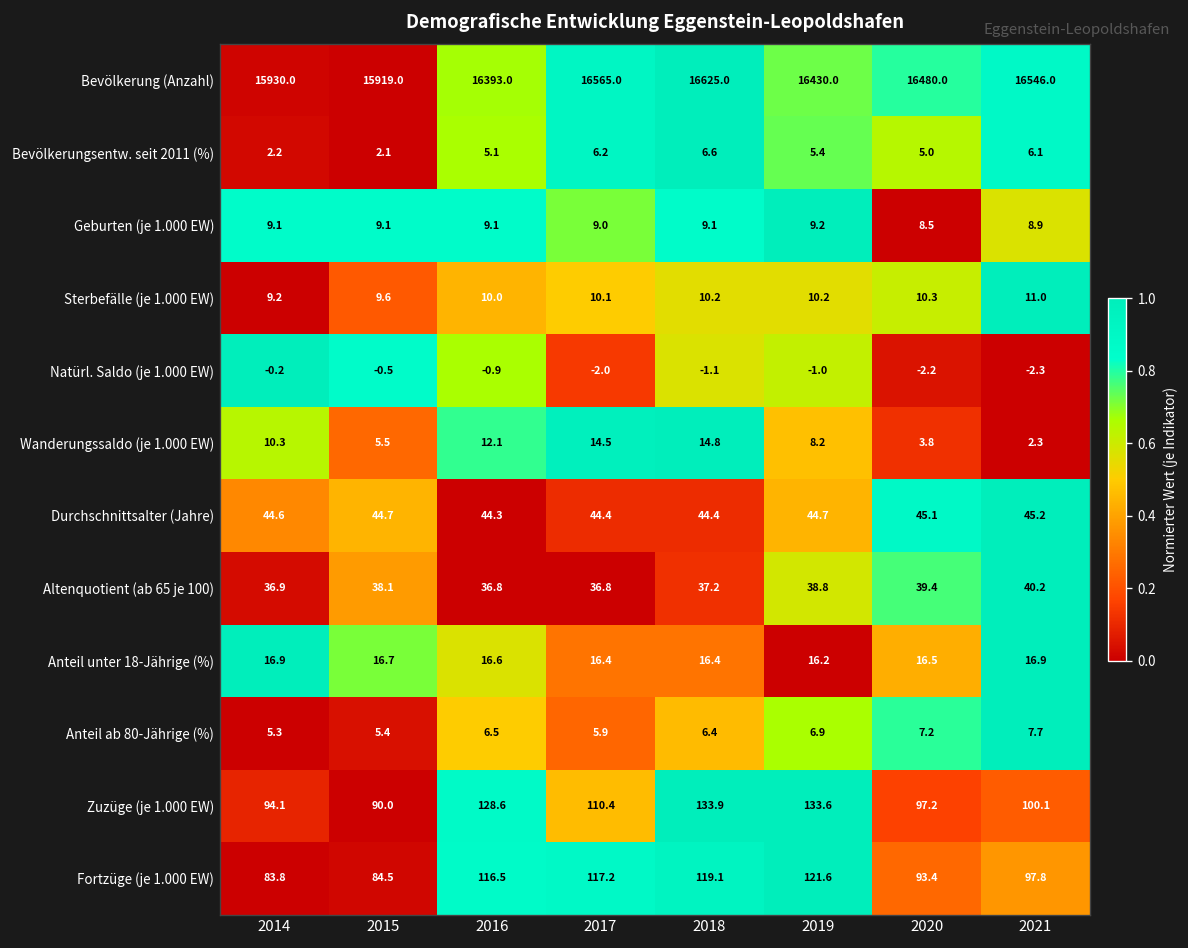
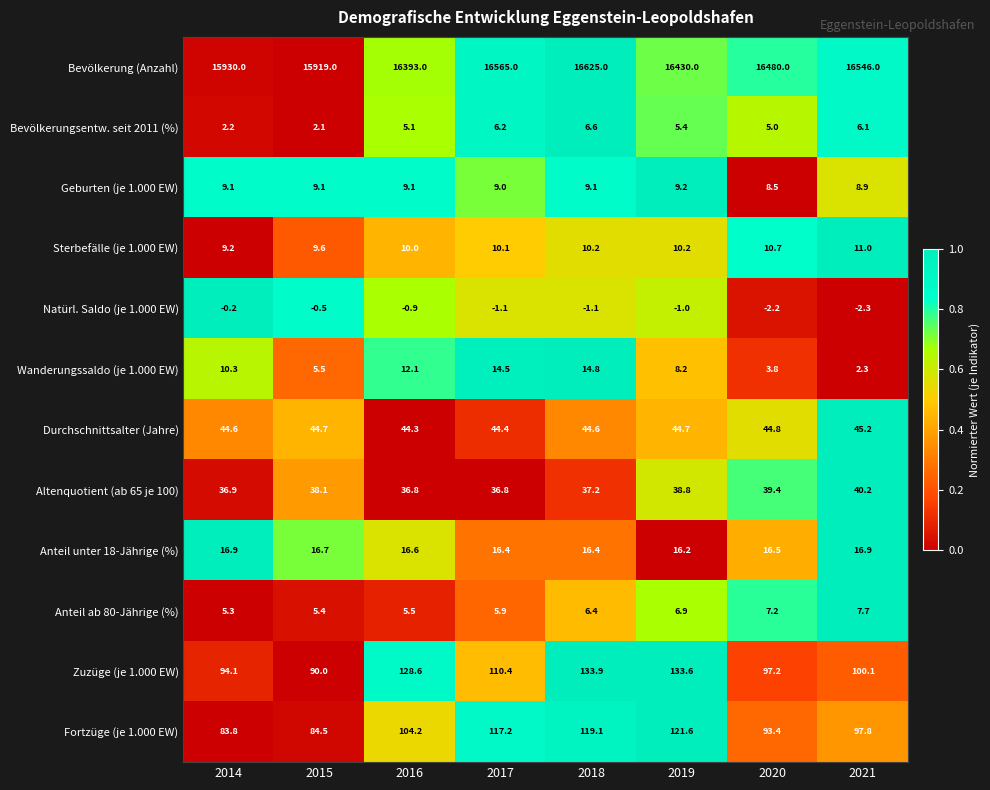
  {
    "Bevölkerung (Anzahl)": {
      "2014": 15930.0,
      "2015": 15919.0,
      "2016": 16393.0,
      "2017": 16565.0,
      "2018": 16625.0,
      "2019": 16430.0,
      "2020": 16480.0,
      "2021": 16546.0
    },
    "Bevölkerungsentw. seit 2011 (%)": {
      "2014": 2.2,
      "2015": 2.1,
      "2016": 5.1,
      "2017": 6.2,
      "2018": 6.6,
      "2019": 5.4,
      "2020": 5.0,
      "2021": 6.1
    },
    "Geburten (je 1.000 EW)": {
      "2014": 9.1,
      "2015": 9.1,
      "2016": 9.1,
      "2017": 9.0,
      "2018": 9.1,
      "2019": 9.2,
      "2020": 8.5,
      "2021": 8.9
    },
    "Sterbefälle (je 1.000 EW)": {
      "2014": 9.2,
      "2015": 9.6,
      "2016": 10.0,
      "2017": 10.1,
      "2018": 10.2,
      "2019": 10.2,
-     "2020": 10.3,
+     "2020": 10.7,
      "2021": 11.0
    },
    "Natürl. Saldo (je 1.000 EW)": {
      "2014": -0.2,
      "2015": -0.5,
      "2016": -0.9,
-     "2017": -2.0,
+     "2017": -1.1,
      "2018": -1.1,
      "2019": -1.0,
      "2020": -2.2,
      "2021": -2.3
    },
    "Wanderungssaldo (je 1.000 EW)": {
      "2014": 10.3,
      "2015": 5.5,
      "2016": 12.1,
      "2017": 14.5,
      "2018": 14.8,
      "2019": 8.2,
      "2020": 3.8,
      "2021": 2.3
    },
    "Durchschnittsalter (Jahre)": {
      "2014": 44.6,
      "2015": 44.7,
      "2016": 44.3,
      "2017": 44.4,
-     "2018": 44.4,
+     "2018": 44.6,
      "2019": 44.7,
-     "2020": 45.1,
+     "2020": 44.8,
      "2021": 45.2
    },
    "Altenquotient (ab 65 je 100)": {
      "2014": 36.9,
      "2015": 38.1,
      "2016": 36.8,
      "2017": 36.8,
      "2018": 37.2,
      "2019": 38.8,
      "2020": 39.4,
      "2021": 40.2
    },
    "Anteil unter 18-Jährige (%)": {
      "2014": 16.9,
      "2015": 16.7,
      "2016": 16.6,
      "2017": 16.4,
      "2018": 16.4,
      "2019": 16.2,
      "2020": 16.5,
      "2021": 16.9
    },
    "Anteil ab 80-Jährige (%)": {
      "2014": 5.3,
      "2015": 5.4,
-     "2016": 6.5,
+     "2016": 5.5,
      "2017": 5.9,
      "2018": 6.4,
      "2019": 6.9,
      "2020": 7.2,
      "2021": 7.7
    },
    "Zuzüge (je 1.000 EW)": {
      "2014": 94.1,
      "2015": 90.0,
      "2016": 128.6,
      "2017": 110.4,
      "2018": 133.9,
      "2019": 133.6,
      "2020": 97.2,
      "2021": 100.1
    },
    "Fortzüge (je 1.000 EW)": {
      "2014": 83.8,
      "2015": 84.5,
-     "2016": 116.5,
+     "2016": 104.2,
      "2017": 117.2,
      "2018": 119.1,
      "2019": 121.6,
      "2020": 93.4,
      "2021": 97.8
    }
  }
